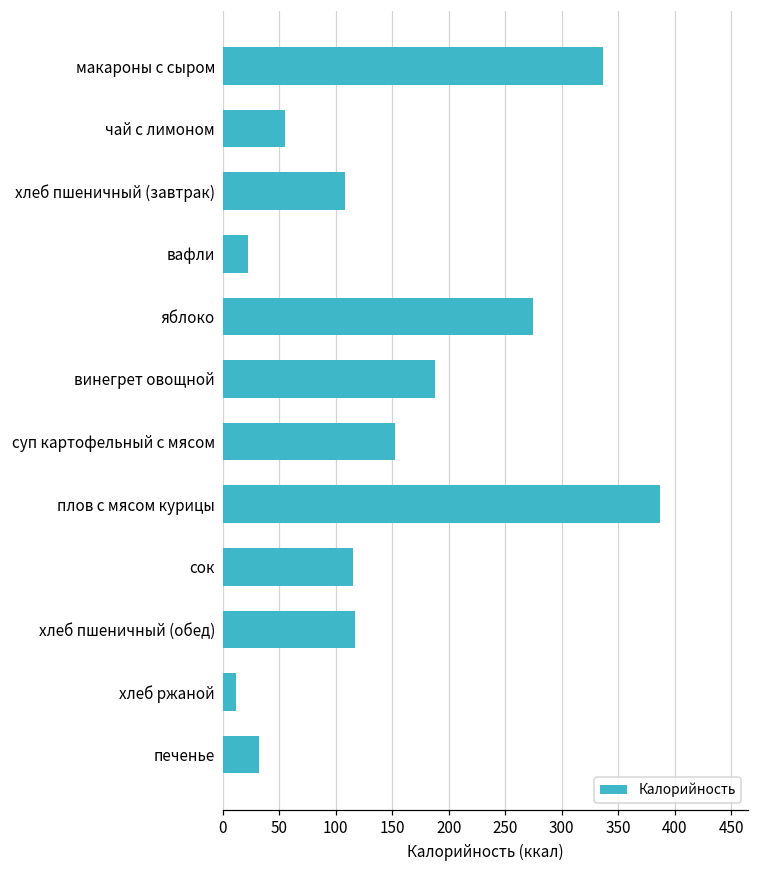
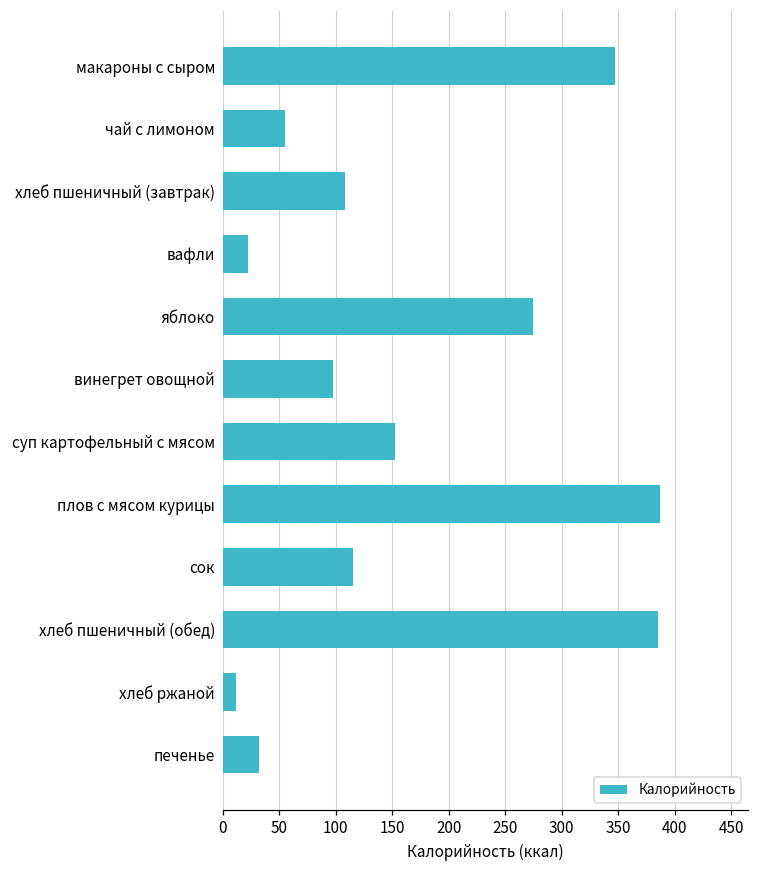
  {
-   "макароны с сыром": 337,
+   "макароны с сыром": 347,
    "чай с лимоном": 55,
    "хлеб пшеничный (завтрак)": 108,
    "вафли": 22,
    "яблоко": 274,
-   "винегрет овощной": 188,
+   "винегрет овощной": 97,
    "суп картофельный с мясом": 152,
    "плов с мясом курицы": 387,
    "сок": 115,
-   "хлеб пшеничный (обед)": 118,
+   "хлеб пшеничный (обед)": 385,
    "хлеб ржаной": 12,
    "печенье": 32
  }
